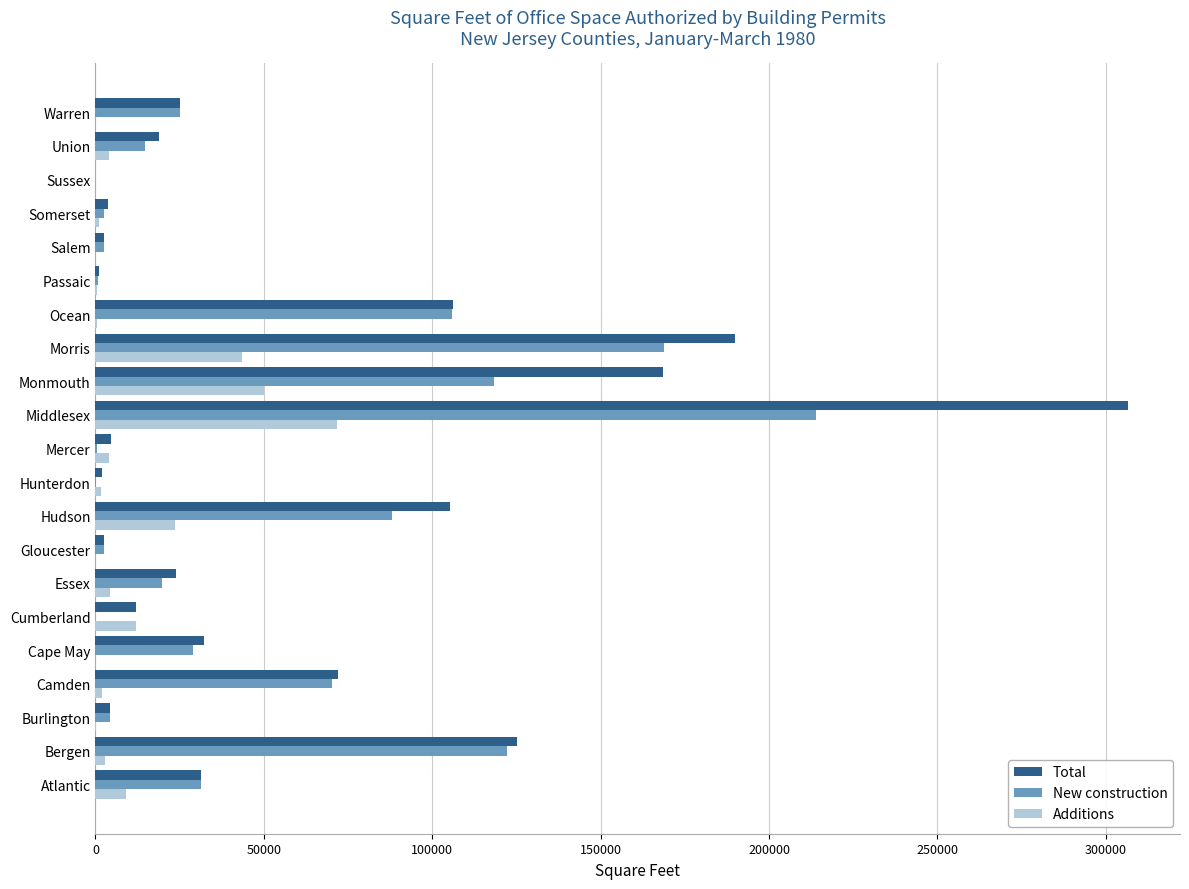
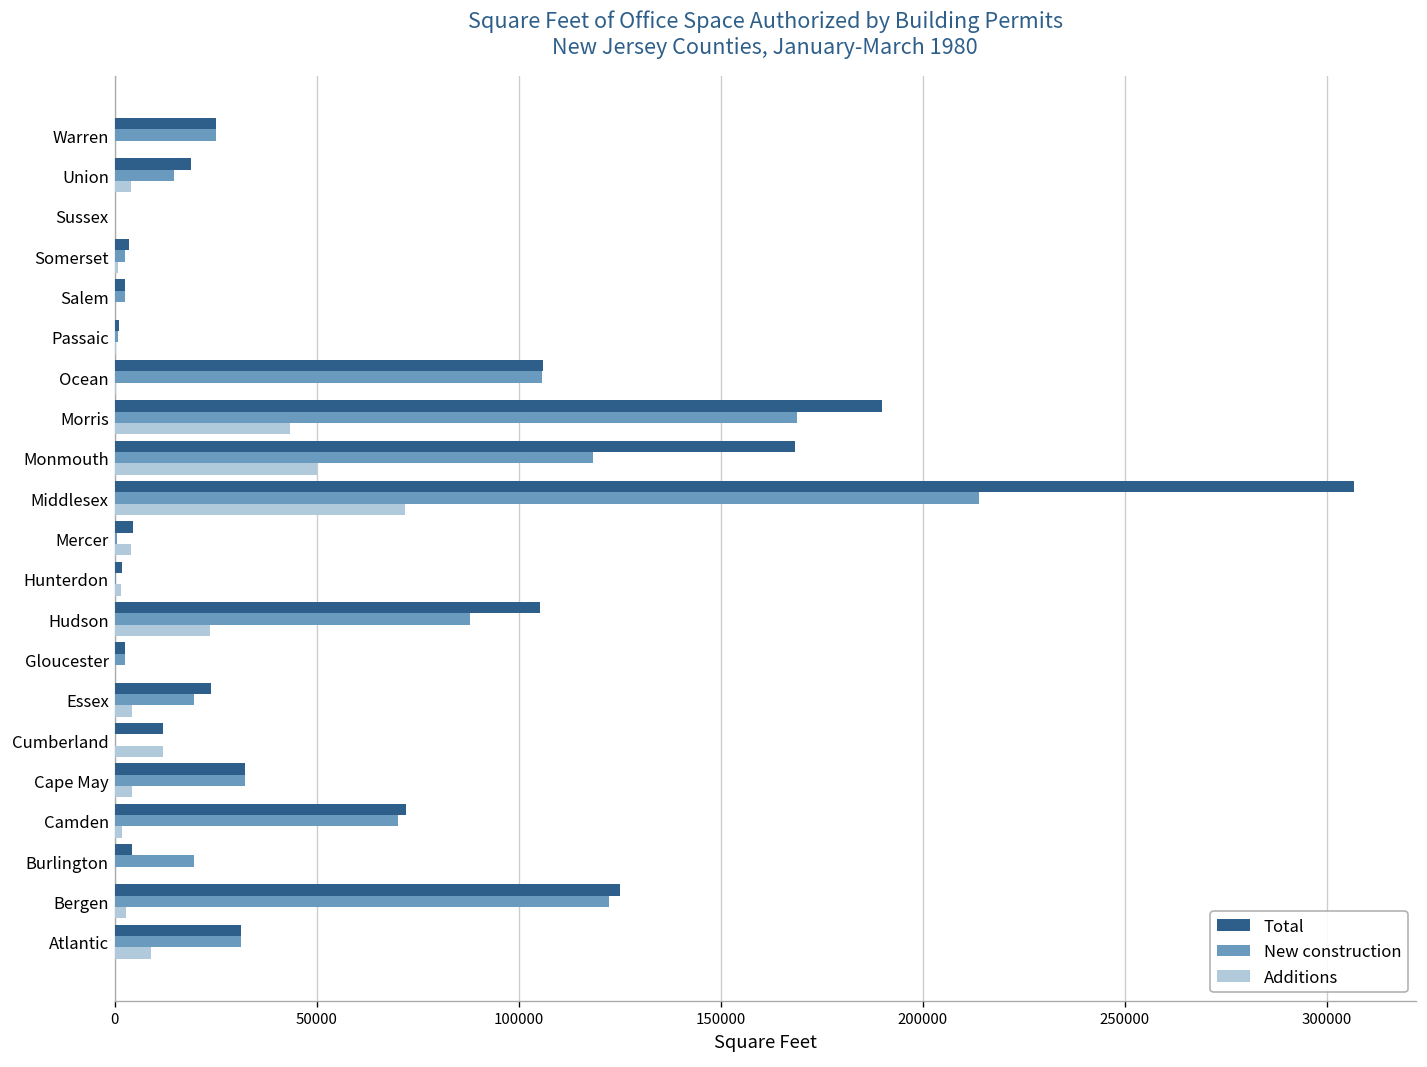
  {
    "Total": {
      "Warren": 25000,
      "Union": 19000,
      "Sussex": 0,
      "Somerset": 4000,
      "Salem": 3000,
      "Passaic": 1000,
      "Ocean": 106000,
      "Morris": 190000,
      "Monmouth": 168000,
      "Middlesex": 307000,
      "Mercer": 5000,
      "Hunterdon": 2000,
      "Hudson": 105000,
      "Gloucester": 3000,
      "Essex": 24000,
      "Cumberland": 12000,
      "Cape May": 32000,
      "Camden": 72000,
      "Burlington": 4000,
      "Bergen": 125000,
      "Atlantic": 31000
    },
    "New construction": {
      "Warren": 25000,
      "Union": 15000,
      "Sussex": 0,
      "Somerset": 3000,
      "Salem": 3000,
      "Passaic": 1000,
      "Ocean": 106000,
      "Morris": 169000,
      "Monmouth": 118000,
      "Middlesex": 214000,
      "Hudson": 88000,
      "Gloucester": 3000,
      "Essex": 20000,
      "Cumberland": 0,
-     "Cape May": 29000,
+     "Cape May": 32000,
      "Camden": 70000,
-     "Burlington": 4000,
+     "Burlington": 20000,
      "Bergen": 122000,
      "Atlantic": 31000
    },
    "Additions": {
      "Union": 4000,
      "Sussex": 0,
      "Somerset": 1000,
      "Salem": 0,
      "Morris": 43000,
      "Monmouth": 50000,
      "Middlesex": 72000,
      "Mercer": 4000,
      "Hunterdon": 2000,
      "Hudson": 24000,
      "Gloucester": 0,
      "Essex": 4000,
      "Cumberland": 12000,
-     "Cape May": 0,
+     "Cape May": 4000,
      "Camden": 2000,
      "Bergen": 3000,
      "Atlantic": 9000
    }
  }
